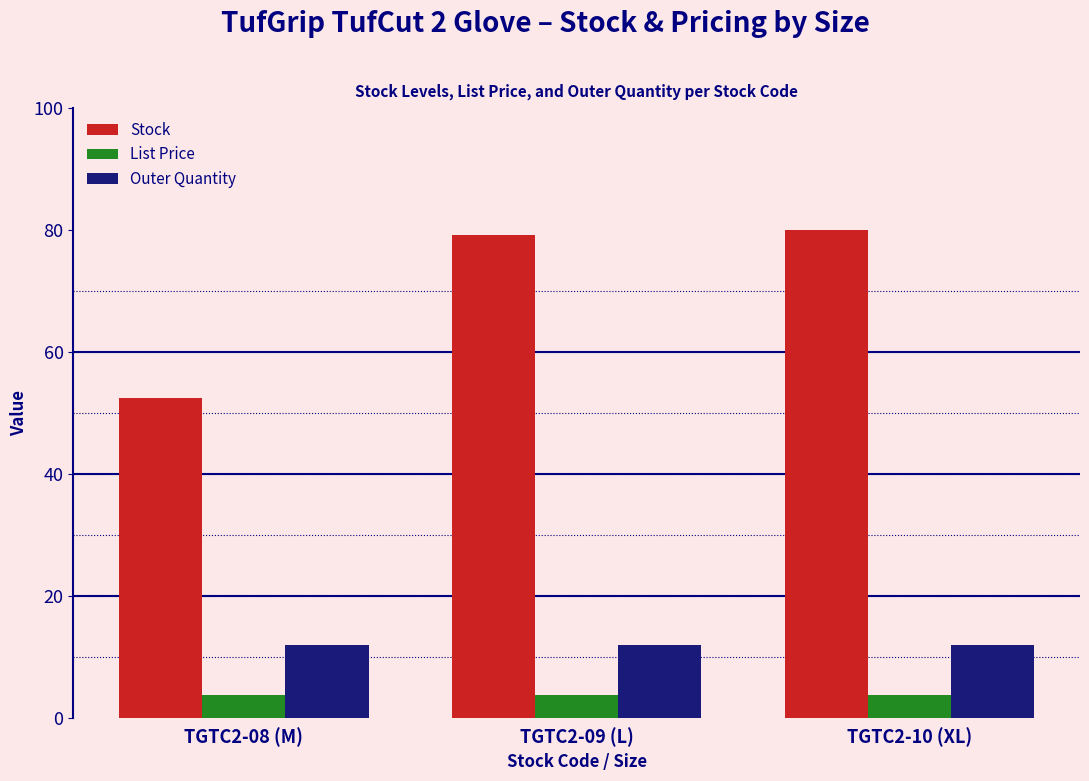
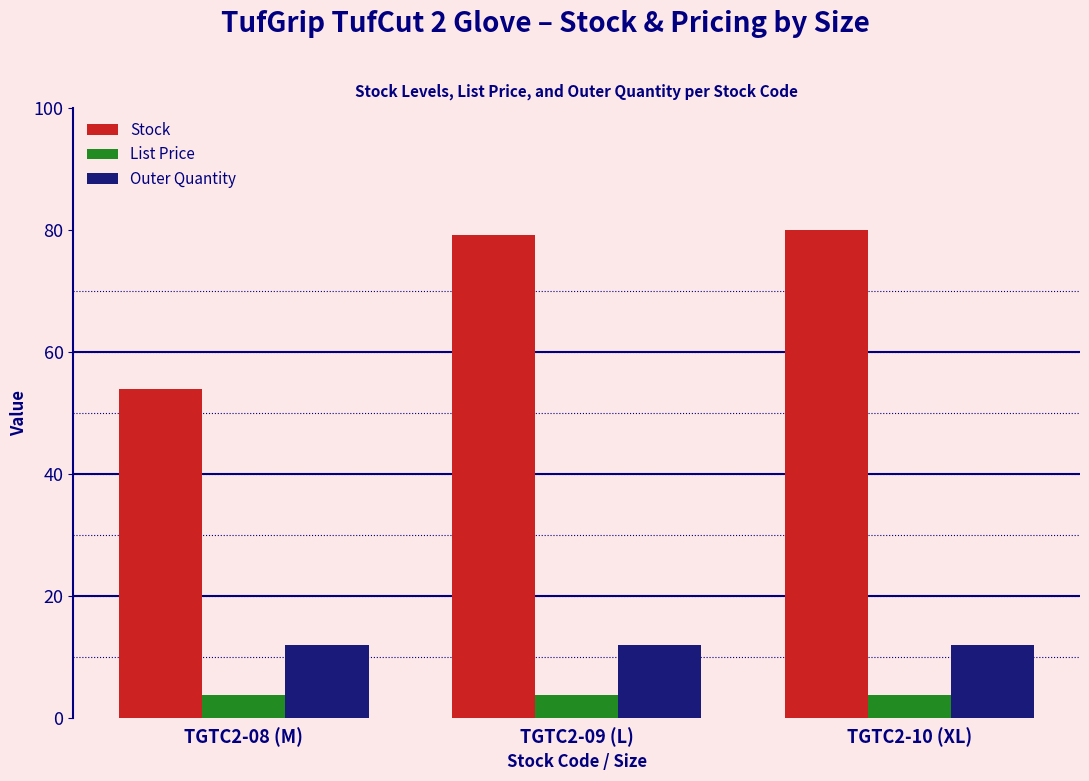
  {
    "Stock": {
-     "TGTC2-08 (M)": 52,
+     "TGTC2-08 (M)": 54,
      "TGTC2-09 (L)": 79,
      "TGTC2-10 (XL)": 80
    },
    "List Price": {
      "TGTC2-08 (M)": 4,
      "TGTC2-09 (L)": 4,
      "TGTC2-10 (XL)": 4
    },
    "Outer Quantity": {
      "TGTC2-08 (M)": 12,
      "TGTC2-09 (L)": 12,
      "TGTC2-10 (XL)": 12
    }
  }
